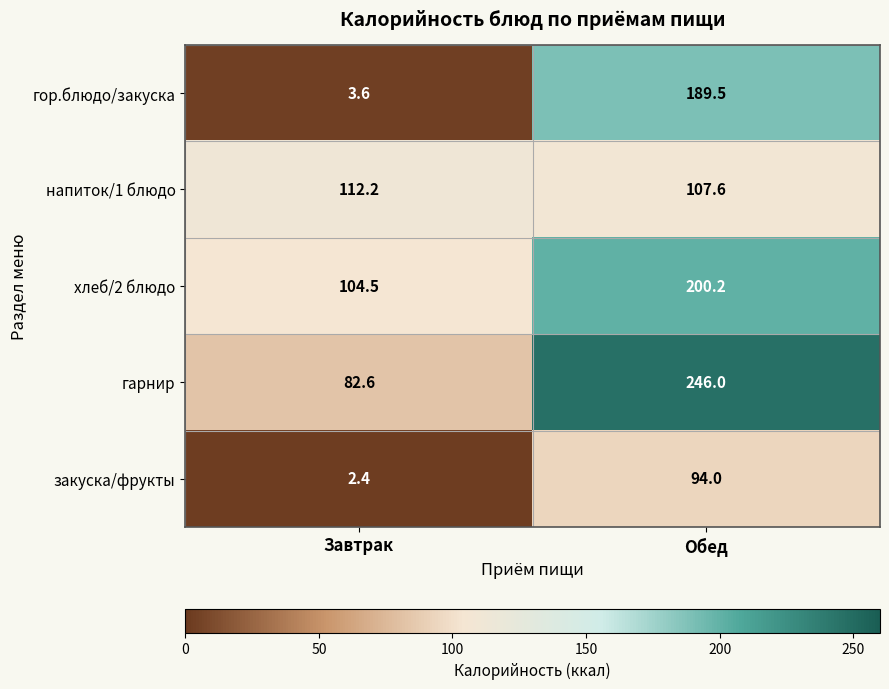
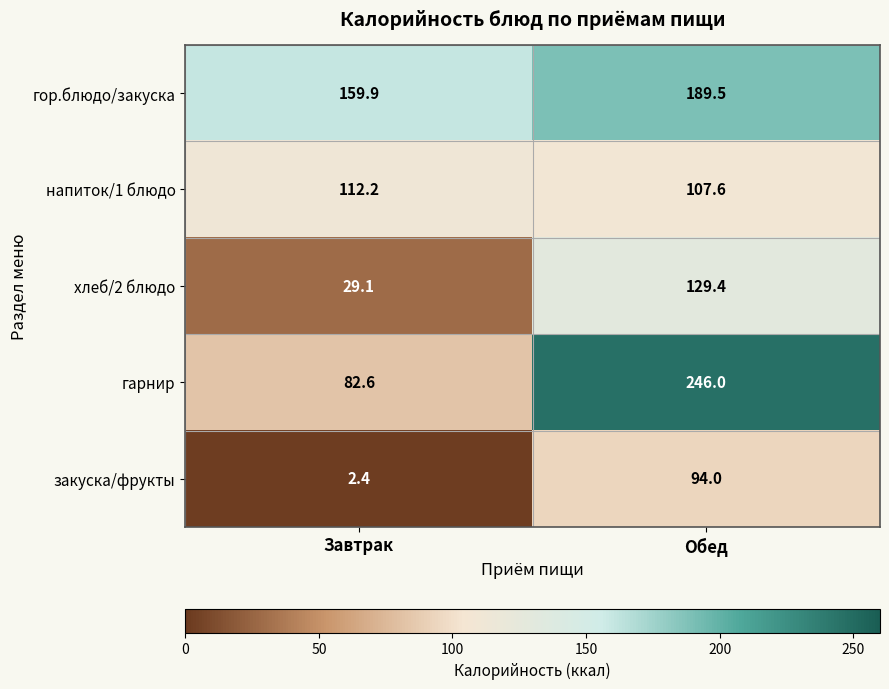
  {
    "гор.блюдо/закуска": {
-     "Завтрак": 3.6,
+     "Завтрак": 159.9,
      "Обед": 189.5
    },
    "напиток/1 блюдо": {
      "Завтрак": 112.2,
      "Обед": 107.6
    },
    "хлеб/2 блюдо": {
-     "Завтрак": 104.5,
-     "Обед": 200.2
+     "Завтрак": 29.1,
+     "Обед": 129.4
    },
    "гарнир": {
      "Завтрак": 82.6,
      "Обед": 246.0
    },
    "закуска/фрукты": {
      "Завтрак": 2.4,
      "Обед": 94.0
    }
  }
